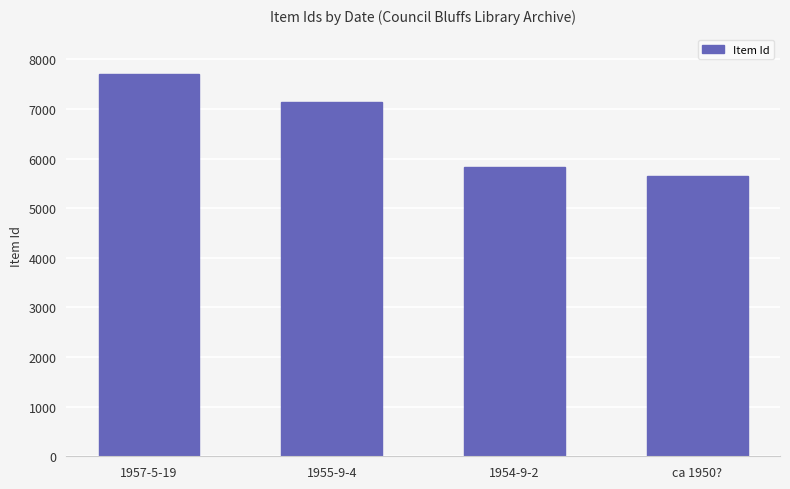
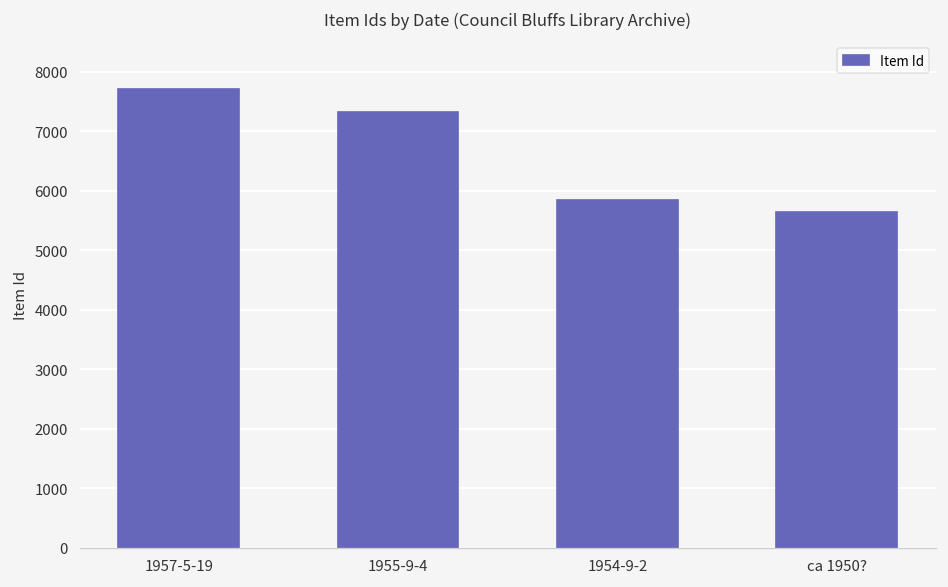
  {
    "1957-5-19": 7700,
-   "1955-9-4": 7200,
+   "1955-9-4": 7300,
    "1954-9-2": 5800,
    "ca 1950?": 5600
  }
